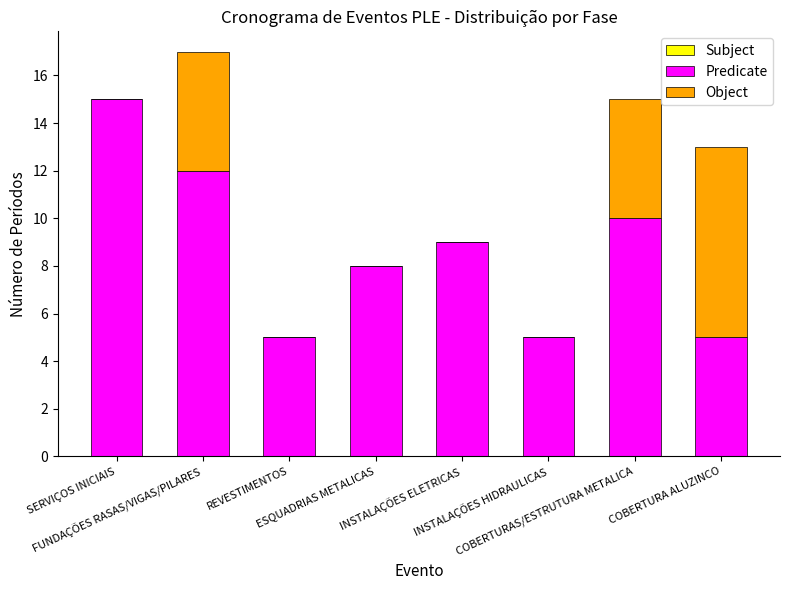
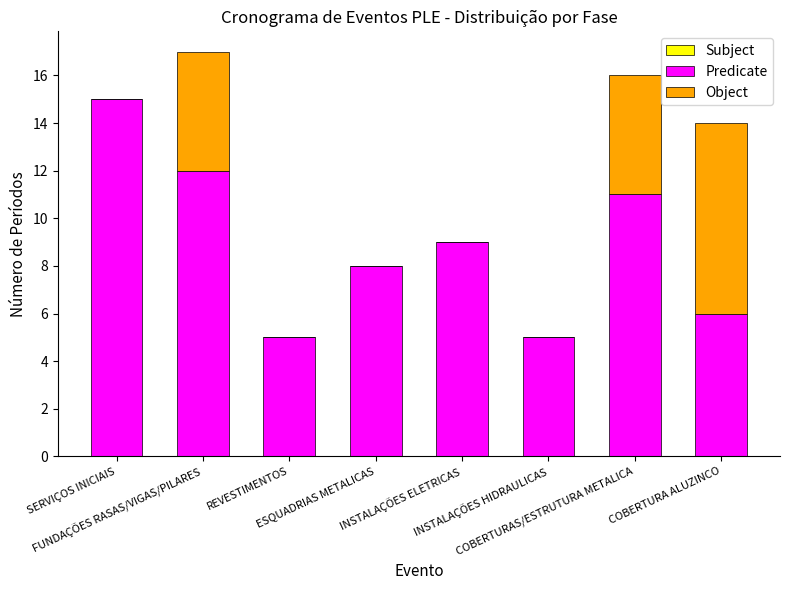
  {
    "Subject": {
      "SERVIÇOS INICIAIS": 0,
      "FUNDAÇÕES RASAS/VIGAS/PILARES": 0,
      "REVESTIMENTOS": 0,
      "ESQUADRIAS METALICAS": 0,
      "INSTALAÇÕES ELETRICAS": 0,
      "INSTALAÇÕES HIDRAULICAS": 0,
      "COBERTURAS/ESTRUTURA METALICA": 0,
      "COBERTURA ALUZINCO": 0
    },
    "Predicate": {
      "SERVIÇOS INICIAIS": 15,
      "FUNDAÇÕES RASAS/VIGAS/PILARES": 12,
      "REVESTIMENTOS": 5,
      "ESQUADRIAS METALICAS": 8,
      "INSTALAÇÕES ELETRICAS": 9,
      "INSTALAÇÕES HIDRAULICAS": 5,
-     "COBERTURAS/ESTRUTURA METALICA": 10,
-     "COBERTURA ALUZINCO": 5
+     "COBERTURAS/ESTRUTURA METALICA": 11,
+     "COBERTURA ALUZINCO": 6
    },
    "Object": {
      "SERVIÇOS INICIAIS": 0,
      "FUNDAÇÕES RASAS/VIGAS/PILARES": 5,
      "REVESTIMENTOS": 0,
      "ESQUADRIAS METALICAS": 0,
      "INSTALAÇÕES ELETRICAS": 0,
      "INSTALAÇÕES HIDRAULICAS": 0,
      "COBERTURAS/ESTRUTURA METALICA": 5,
      "COBERTURA ALUZINCO": 8
    }
  }
